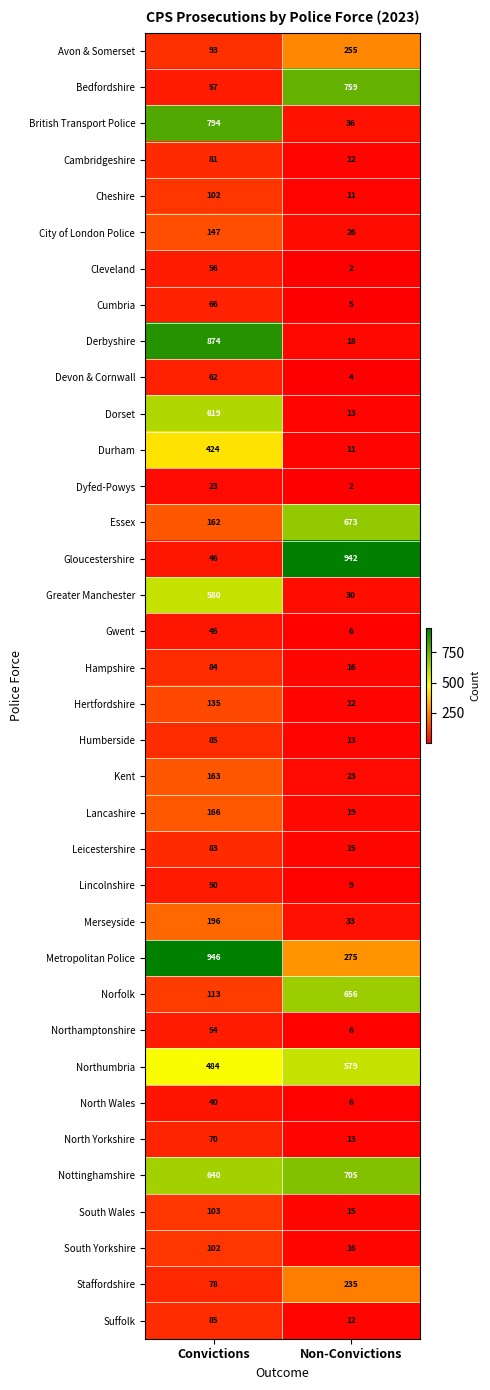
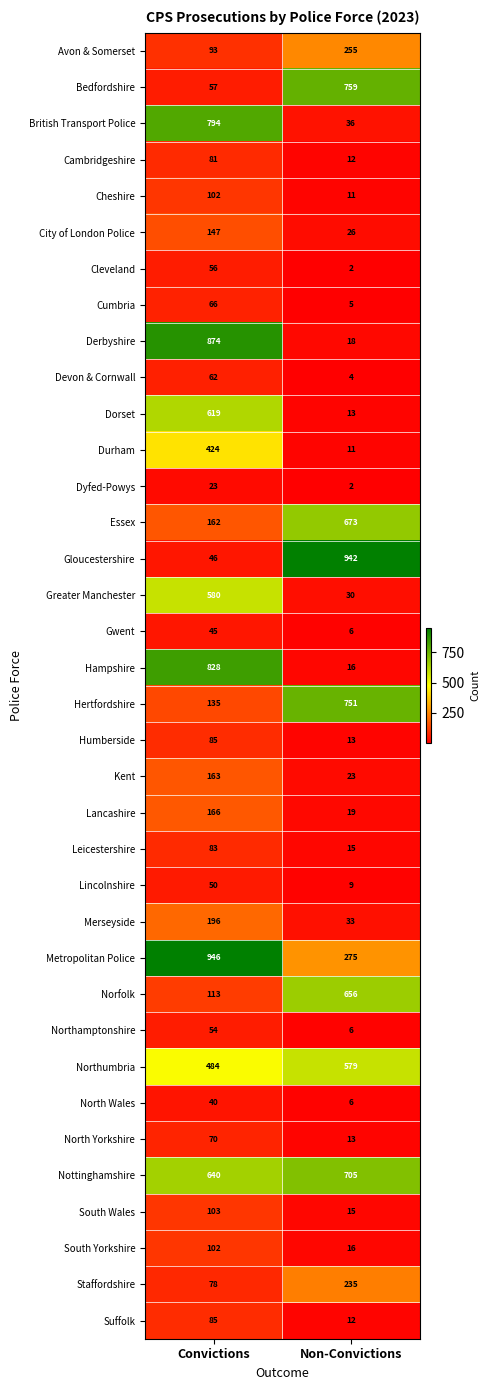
  {
    "Avon & Somerset": {
      "Convictions": 93,
      "Non-Convictions": 255
    },
    "Bedfordshire": {
      "Convictions": 57,
      "Non-Convictions": 759
    },
    "British Transport Police": {
      "Convictions": 794,
      "Non-Convictions": 36
    },
    "Cambridgeshire": {
      "Convictions": 81,
      "Non-Convictions": 12
    },
    "Cheshire": {
      "Convictions": 102,
      "Non-Convictions": 11
    },
    "City of London Police": {
      "Convictions": 147,
      "Non-Convictions": 26
    },
    "Cleveland": {
      "Convictions": 56,
      "Non-Convictions": 2
    },
    "Cumbria": {
      "Convictions": 66,
      "Non-Convictions": 5
    },
    "Derbyshire": {
      "Convictions": 874,
      "Non-Convictions": 18
    },
    "Devon & Cornwall": {
      "Convictions": 62,
      "Non-Convictions": 4
    },
    "Dorset": {
      "Convictions": 619,
      "Non-Convictions": 13
    },
    "Durham": {
      "Convictions": 424,
      "Non-Convictions": 11
    },
    "Dyfed-Powys": {
      "Convictions": 23,
      "Non-Convictions": 2
    },
    "Essex": {
      "Convictions": 162,
      "Non-Convictions": 673
    },
    "Gloucestershire": {
      "Convictions": 46,
      "Non-Convictions": 942
    },
    "Greater Manchester": {
      "Convictions": 580,
      "Non-Convictions": 30
    },
    "Gwent": {
      "Convictions": 45,
      "Non-Convictions": 6
    },
    "Hampshire": {
-     "Convictions": 84,
+     "Convictions": 828,
      "Non-Convictions": 16
    },
    "Hertfordshire": {
      "Convictions": 135,
-     "Non-Convictions": 12
+     "Non-Convictions": 751
    },
    "Humberside": {
      "Convictions": 85,
      "Non-Convictions": 13
    },
    "Kent": {
      "Convictions": 163,
      "Non-Convictions": 23
    },
    "Lancashire": {
      "Convictions": 166,
      "Non-Convictions": 19
    },
    "Leicestershire": {
      "Convictions": 83,
      "Non-Convictions": 15
    },
    "Lincolnshire": {
      "Convictions": 50,
      "Non-Convictions": 9
    },
    "Merseyside": {
      "Convictions": 196,
      "Non-Convictions": 33
    },
    "Metropolitan Police": {
      "Convictions": 946,
      "Non-Convictions": 275
    },
    "Norfolk": {
      "Convictions": 113,
      "Non-Convictions": 656
    },
    "Northamptonshire": {
      "Convictions": 54,
      "Non-Convictions": 6
    },
    "Northumbria": {
      "Convictions": 484,
      "Non-Convictions": 579
    },
    "North Wales": {
      "Convictions": 40,
      "Non-Convictions": 6
    },
    "North Yorkshire": {
      "Convictions": 70,
      "Non-Convictions": 13
    },
    "Nottinghamshire": {
      "Convictions": 640,
      "Non-Convictions": 705
    },
    "South Wales": {
      "Convictions": 103,
      "Non-Convictions": 15
    },
    "South Yorkshire": {
      "Convictions": 102,
      "Non-Convictions": 16
    },
    "Staffordshire": {
      "Convictions": 78,
      "Non-Convictions": 235
    },
    "Suffolk": {
      "Convictions": 85,
      "Non-Convictions": 12
    }
  }
